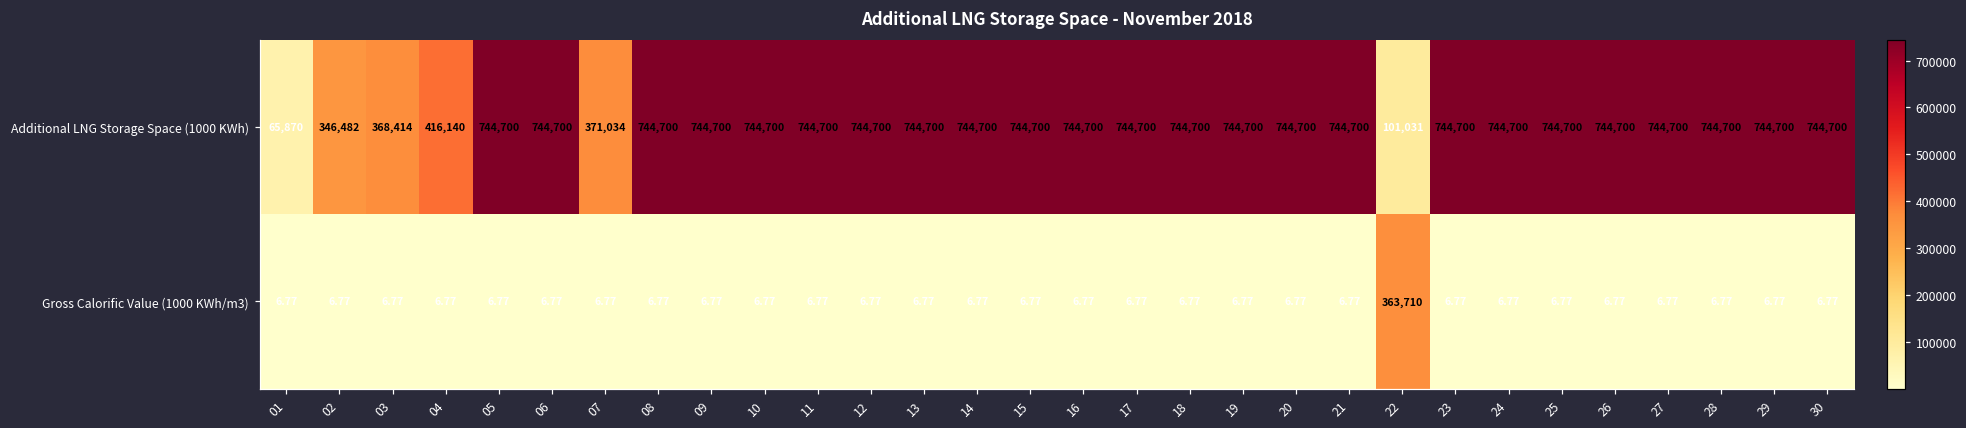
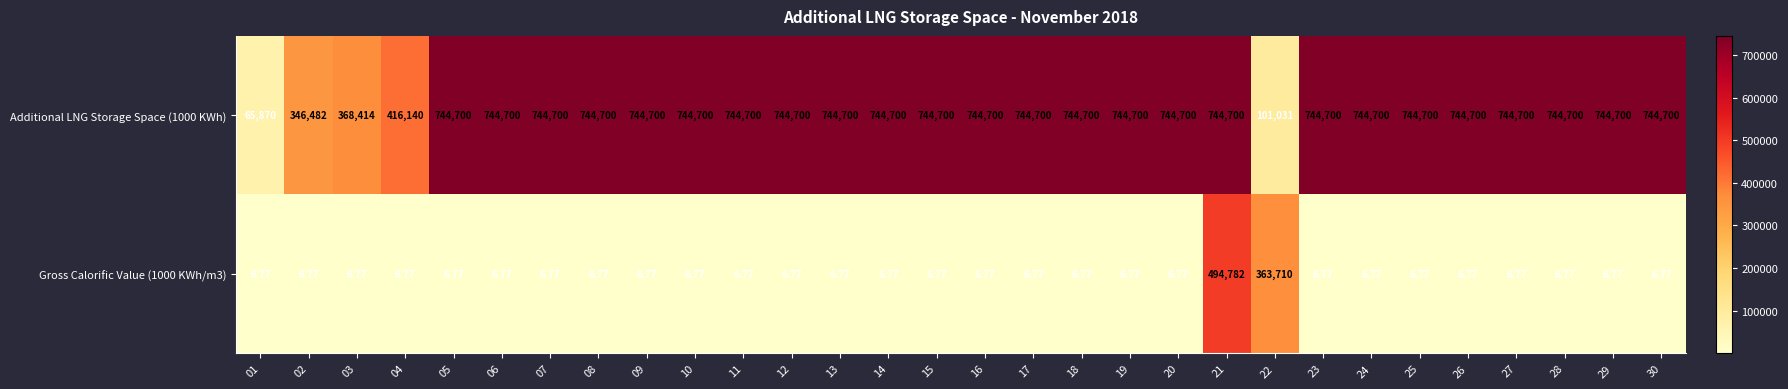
  {
    "Additional LNG Storage Space (1000 KWh)": {
      "01": "65,870",
      "02": "346,482",
      "03": "368,414",
      "04": "416,140",
      "05": "744,700",
      "06": "744,700",
-     "07": "371,034",
+     "07": "744,700",
      "08": "744,700",
      "09": "744,700",
      "10": "744,700",
      "11": "744,700",
      "12": "744,700",
      "13": "744,700",
      "14": "744,700",
      "15": "744,700",
      "16": "744,700",
      "17": "744,700",
      "18": "744,700",
      "19": "744,700",
      "20": "744,700",
      "21": "744,700",
      "22": "101,031",
      "23": "744,700",
      "24": "744,700",
      "25": "744,700",
      "26": "744,700",
      "27": "744,700",
      "28": "744,700",
      "29": "744,700",
      "30": "744,700"
    },
    "Gross Calorific Value (1000 KWh/m3)": {
      "01": "6.77",
      "02": "6.77",
      "03": "6.77",
      "04": "6.77",
      "05": "6.77",
      "06": "6.77",
      "07": "6.77",
      "08": "6.77",
      "09": "6.77",
      "10": "6.77",
      "11": "6.77",
      "12": "6.77",
      "13": "6.77",
      "14": "6.77",
      "15": "6.77",
      "16": "6.77",
      "17": "6.77",
      "18": "6.77",
      "19": "6.77",
      "20": "6.77",
-     "21": "6.77",
+     "21": "494,782",
      "22": "363,710",
      "23": "6.77",
      "24": "6.77",
      "25": "6.77",
      "26": "6.77",
      "27": "6.77",
      "28": "6.77",
      "29": "6.77",
      "30": "6.77"
    }
  }
